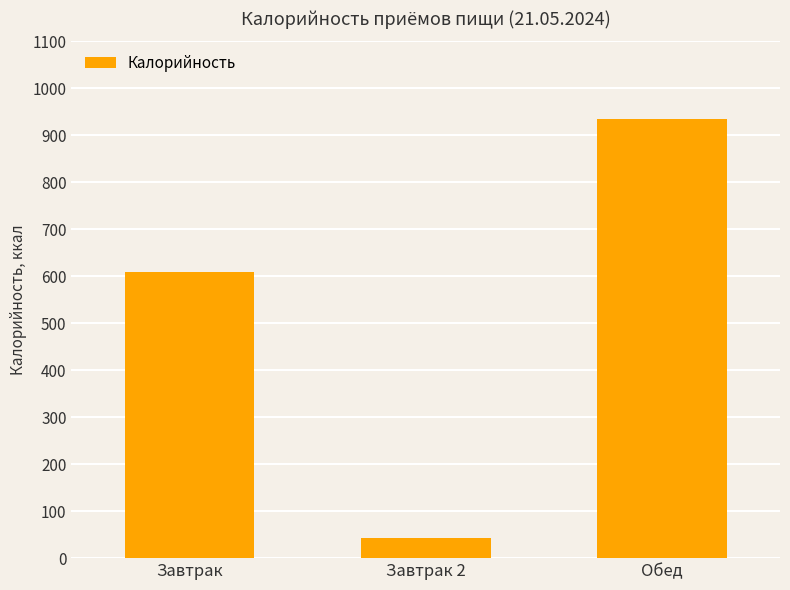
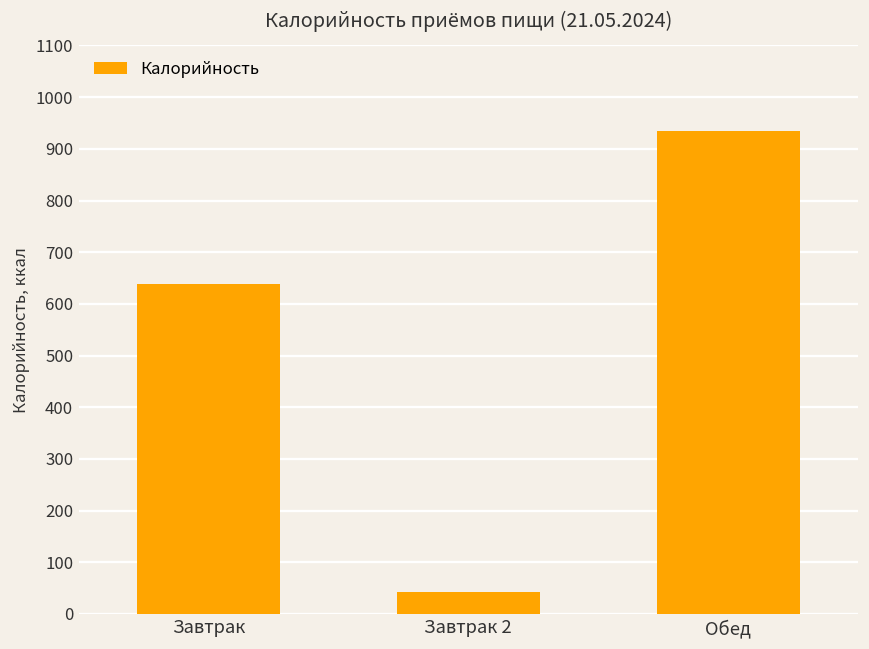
  {
-   "Завтрак": 610,
+   "Завтрак": 640,
    "Завтрак 2": 40,
    "Обед": 930
  }
